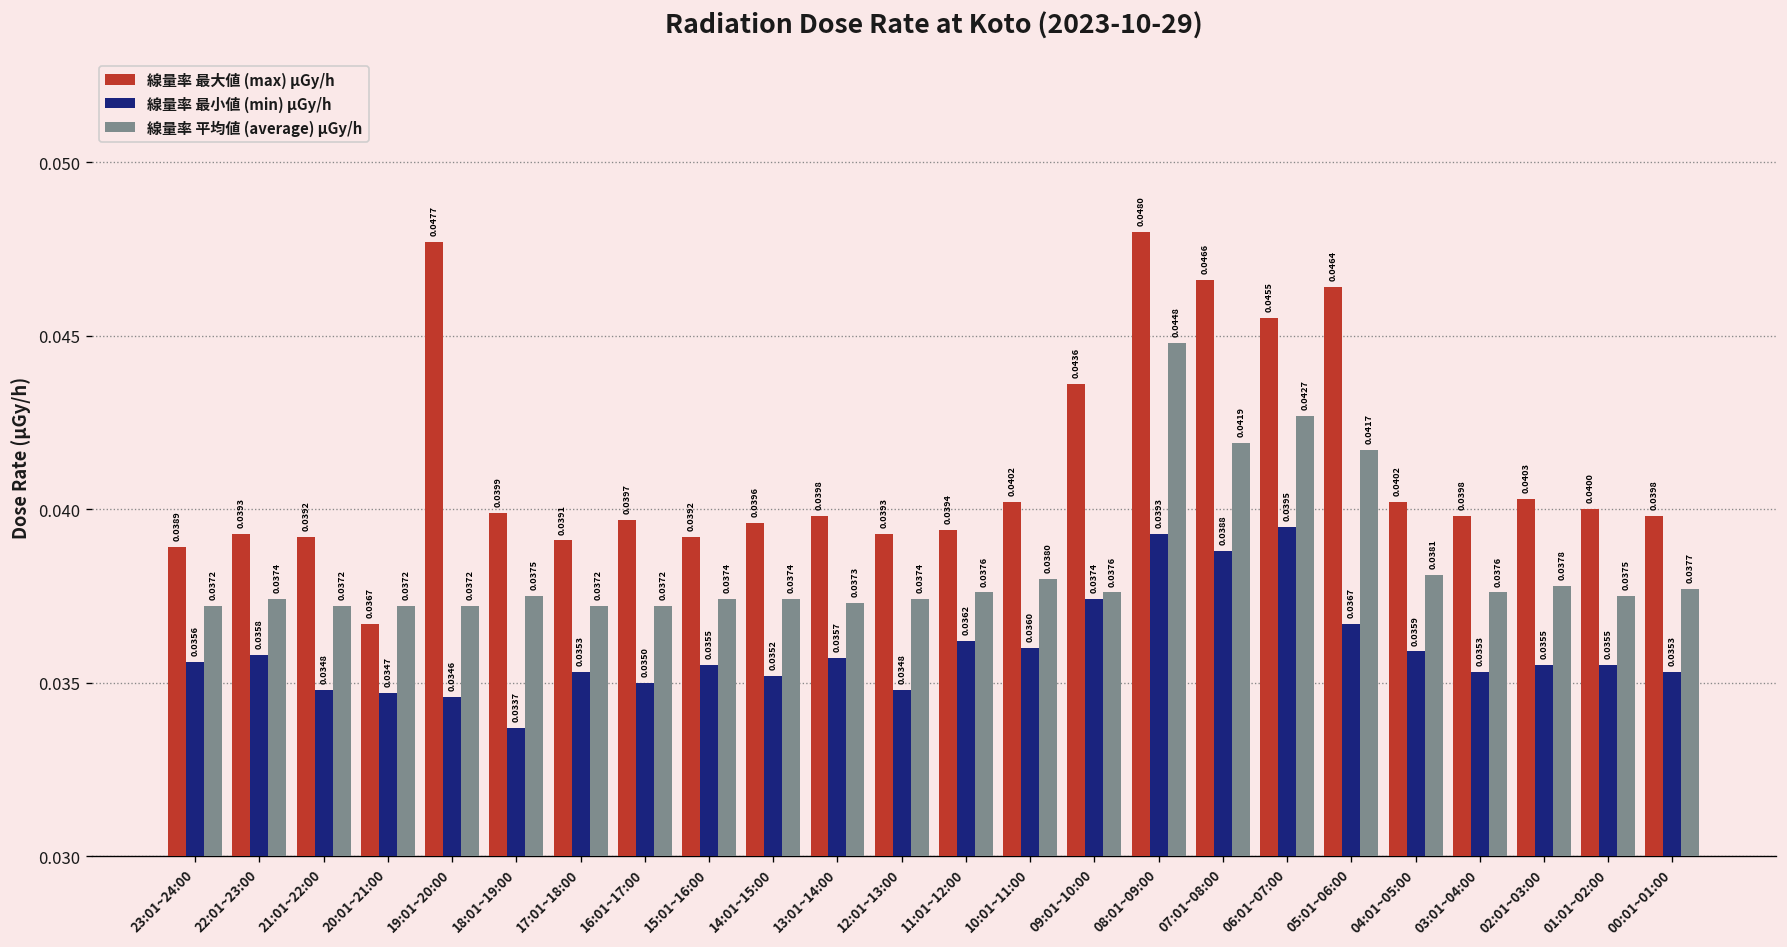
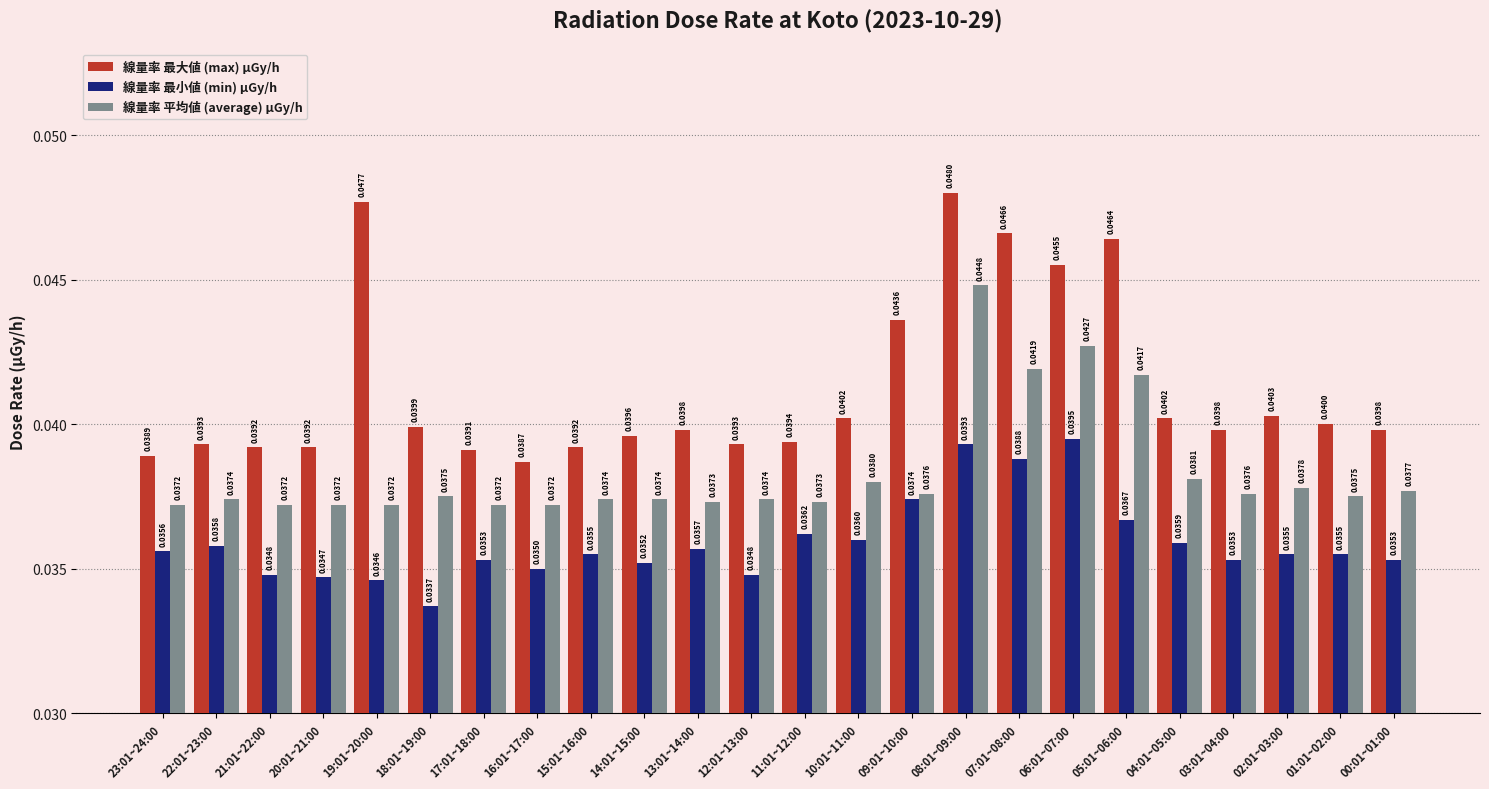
  {
    "線量率 最大値 (max) μGy/h": {
      "23:01~24:00": 0.0389,
      "22:01~23:00": 0.0393,
      "21:01~22:00": 0.0392,
-     "20:01~21:00": 0.0367,
+     "20:01~21:00": 0.0392,
      "19:01~20:00": 0.0477,
      "18:01~19:00": 0.0399,
      "17:01~18:00": 0.0391,
-     "16:01~17:00": 0.0397,
+     "16:01~17:00": 0.0387,
      "15:01~16:00": 0.0392,
      "14:01~15:00": 0.0396,
      "13:01~14:00": 0.0398,
      "12:01~13:00": 0.0393,
      "11:01~12:00": 0.0394,
      "10:01~11:00": 0.0402,
      "09:01~10:00": 0.0436,
      "08:01~09:00": 0.0480,
      "07:01~08:00": 0.0466,
      "06:01~07:00": 0.0455,
      "05:01~06:00": 0.0464,
      "04:01~05:00": 0.0402,
      "03:01~04:00": 0.0398,
      "02:01~03:00": 0.0403,
      "01:01~02:00": 0.0400,
      "00:01~01:00": 0.0398
    },
    "線量率 最小値 (min) μGy/h": {
      "23:01~24:00": 0.0356,
      "22:01~23:00": 0.0358,
      "21:01~22:00": 0.0348,
      "20:01~21:00": 0.0347,
      "19:01~20:00": 0.0346,
      "18:01~19:00": 0.0337,
      "17:01~18:00": 0.0353,
      "16:01~17:00": 0.0350,
      "15:01~16:00": 0.0355,
      "14:01~15:00": 0.0352,
      "13:01~14:00": 0.0357,
      "12:01~13:00": 0.0348,
      "11:01~12:00": 0.0362,
      "10:01~11:00": 0.0360,
      "09:01~10:00": 0.0374,
      "08:01~09:00": 0.0393,
      "07:01~08:00": 0.0388,
      "06:01~07:00": 0.0395,
      "05:01~06:00": 0.0367,
      "04:01~05:00": 0.0359,
      "03:01~04:00": 0.0353,
      "02:01~03:00": 0.0355,
      "01:01~02:00": 0.0355,
      "00:01~01:00": 0.0353
    },
    "線量率 平均値 (average) μGy/h": {
      "23:01~24:00": 0.0372,
      "22:01~23:00": 0.0374,
      "21:01~22:00": 0.0372,
      "20:01~21:00": 0.0372,
      "19:01~20:00": 0.0372,
      "18:01~19:00": 0.0375,
      "17:01~18:00": 0.0372,
      "16:01~17:00": 0.0372,
      "15:01~16:00": 0.0374,
      "14:01~15:00": 0.0374,
      "13:01~14:00": 0.0373,
      "12:01~13:00": 0.0374,
-     "11:01~12:00": 0.0376,
+     "11:01~12:00": 0.0373,
      "10:01~11:00": 0.0380,
      "09:01~10:00": 0.0376,
      "08:01~09:00": 0.0448,
      "07:01~08:00": 0.0419,
      "06:01~07:00": 0.0427,
      "05:01~06:00": 0.0417,
      "04:01~05:00": 0.0381,
      "03:01~04:00": 0.0376,
      "02:01~03:00": 0.0378,
      "01:01~02:00": 0.0375,
      "00:01~01:00": 0.0377
    }
  }
